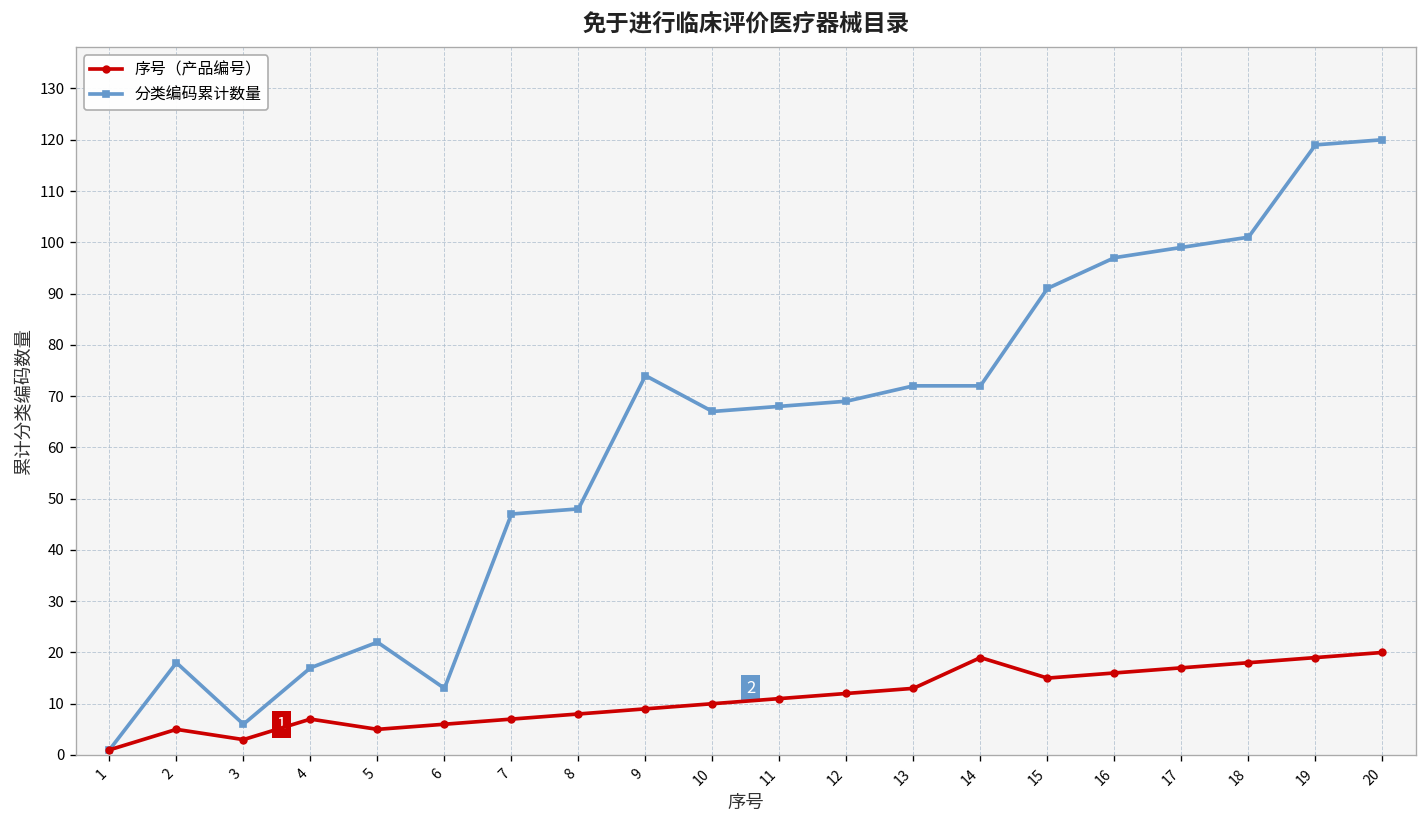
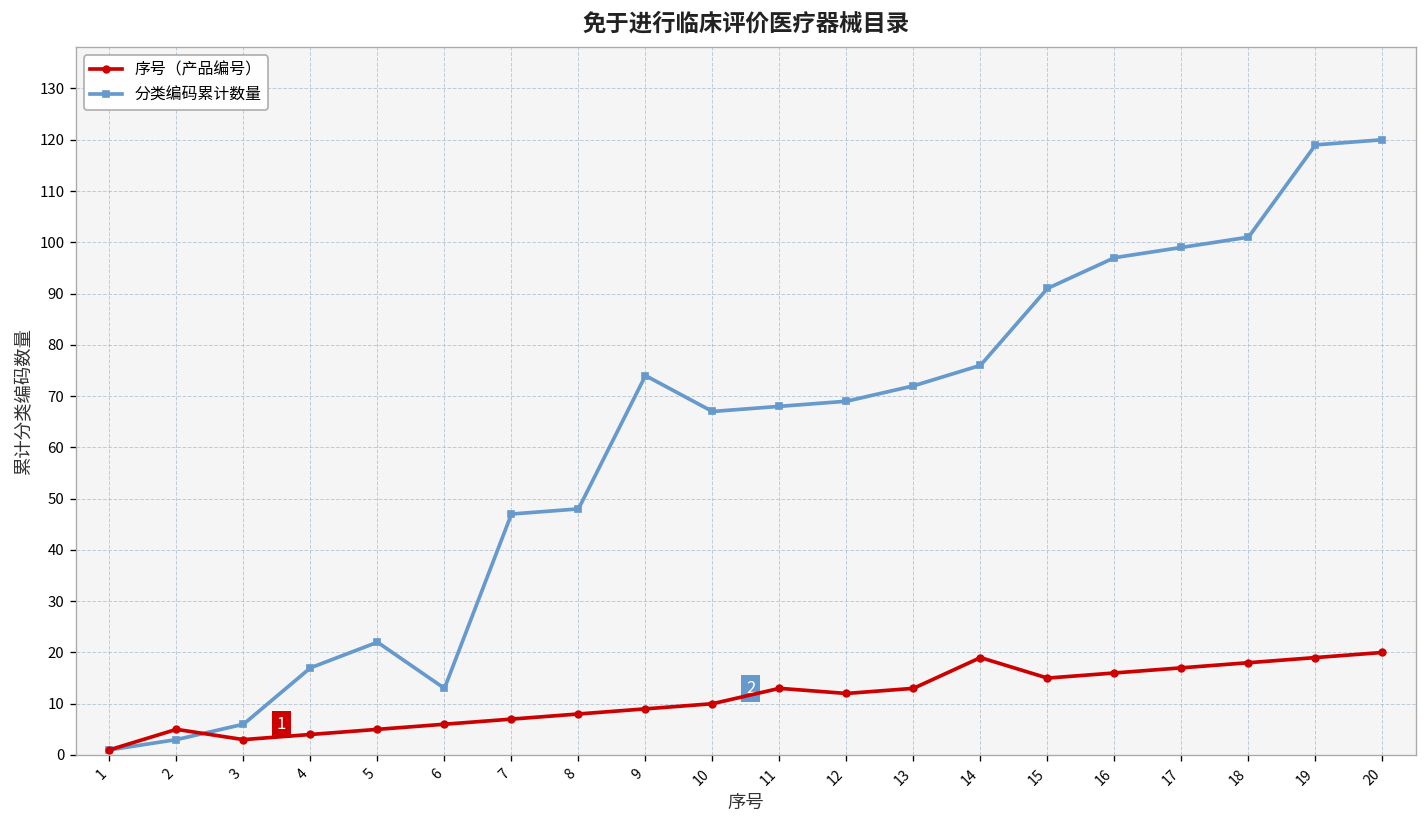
  {
    "序号（产品编号）": {
      "2": 5,
      "3": 3,
-     "4": 7,
+     "4": 4,
      "5": 5,
      "6": 6,
      "7": 7,
      "8": 8,
      "9": 9,
      "10": 10,
-     "11": 11,
+     "11": 13,
      "12": 12,
      "13": 13,
      "14": 19,
      "15": 15,
      "16": 16,
      "17": 17,
      "18": 18,
      "19": 19,
      "20": 20
    },
    "分类编码累计数量": {
-     "2": 18,
+     "2": 3,
      "3": 6,
      "4": 17,
      "5": 22,
      "6": 13,
      "7": 47,
      "8": 48,
      "9": 74,
      "10": 67,
      "11": 68,
      "12": 69,
      "13": 72,
-     "14": 72,
+     "14": 76,
      "15": 91,
      "16": 97,
      "17": 99,
      "18": 101,
      "19": 119,
      "20": 120
    }
  }
